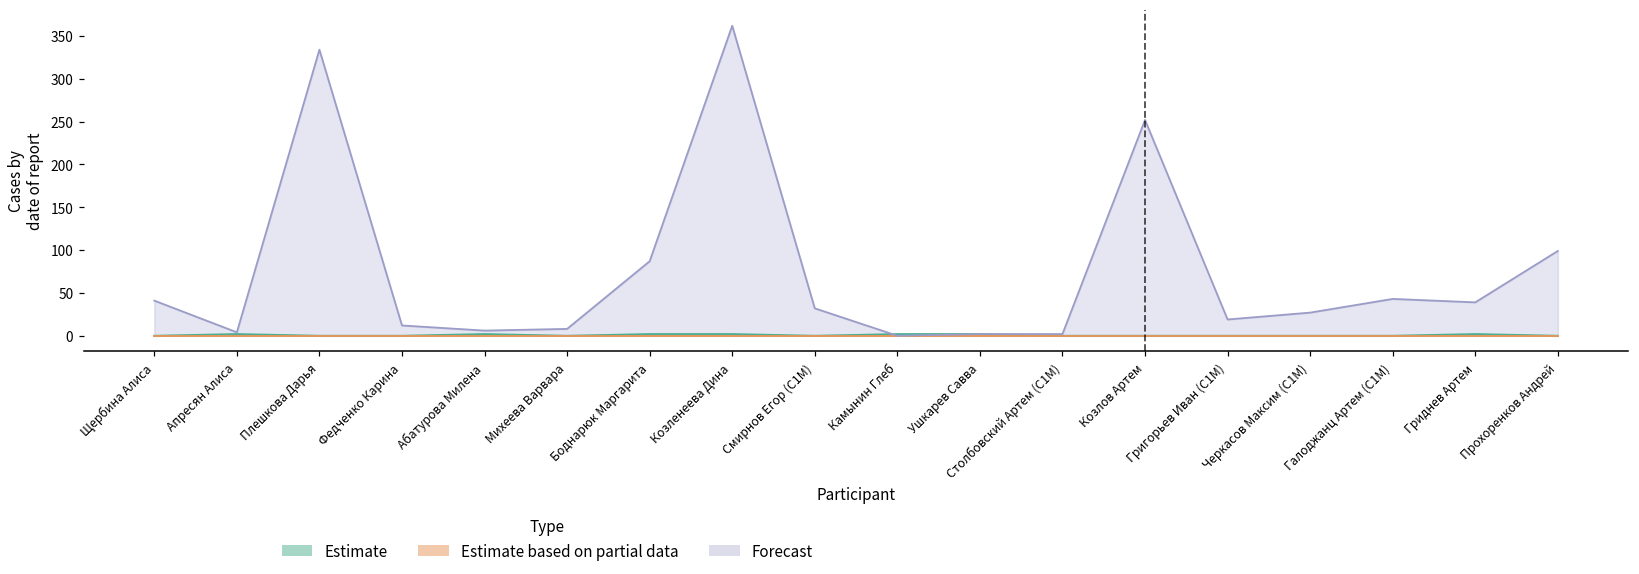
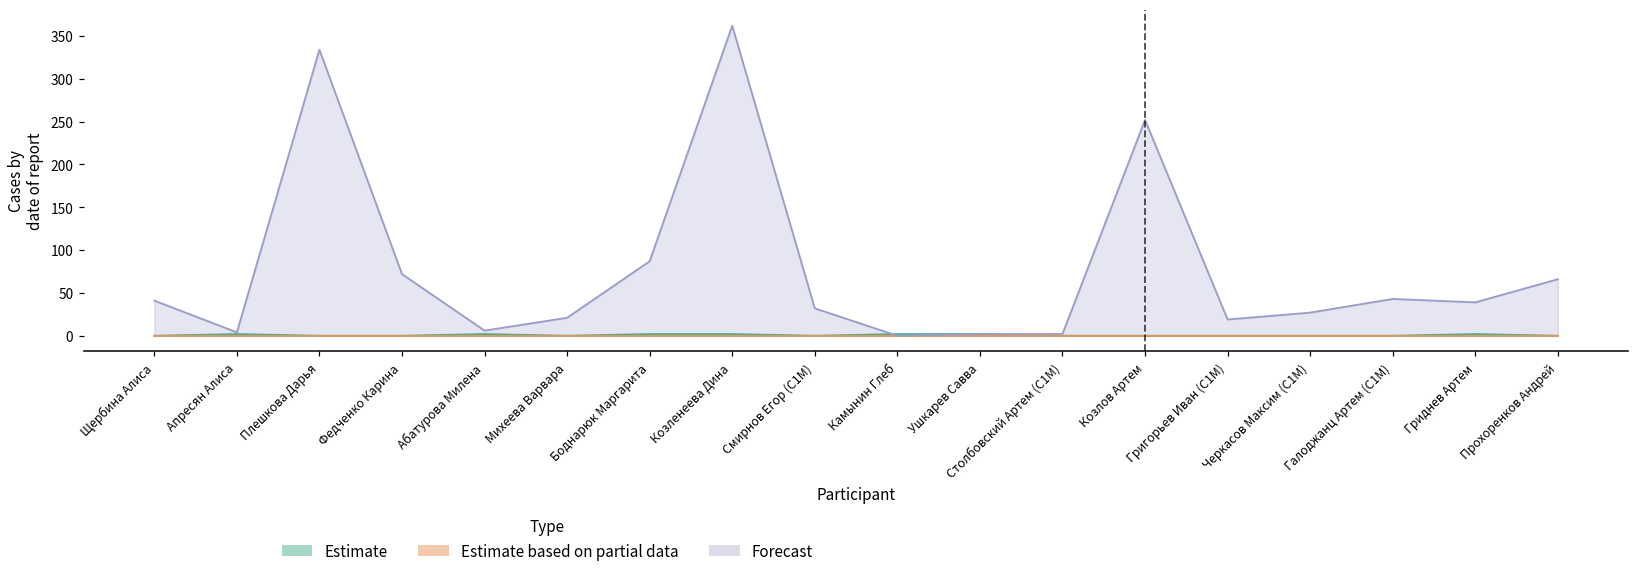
  {
    "Forecast": {
      "Щербина Алиса": 40,
      "Плешкова Дарья": 330,
-     "Федченко Карина": 10,
+     "Федченко Карина": 70,
      "Абатурова Милена": 10,
-     "Михеева Варвара": 10,
+     "Михеева Варвара": 20,
      "Боднарюк Маргарита": 90,
      "Козленеева Дина": 360,
      "Смирнов Егор (С1М)": 30,
      "Козлов Артем": 250,
      "Григорьев Иван (С1М)": 20,
      "Черкасов Максим (С1М)": 30,
      "Галоджанц Артем (С1М)": 40,
      "Гриднев Артем": 40,
-     "Прохоренков Андрей": 100
+     "Прохоренков Андрей": 70
    }
  }
